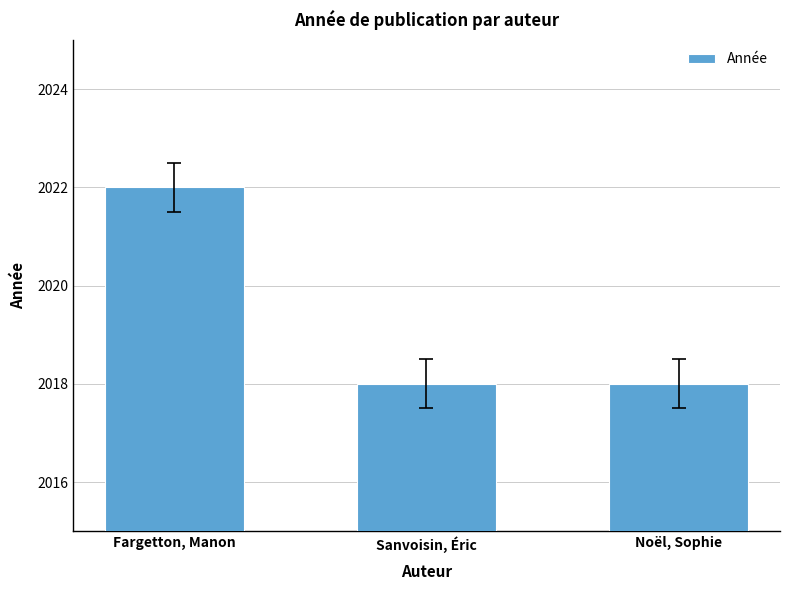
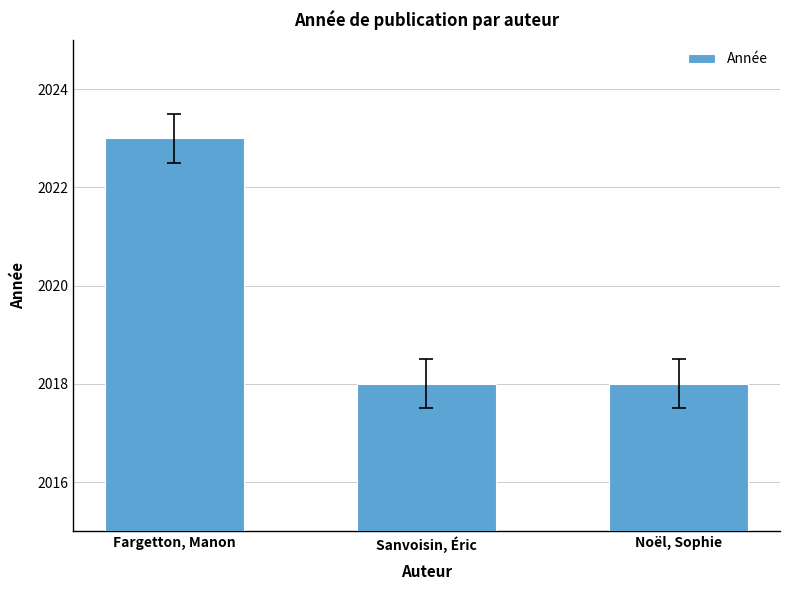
  {
    "Année": {
-     "Fargetton, Manon": 2022,
+     "Fargetton, Manon": 2023,
      "Sanvoisin, Éric": 2018,
      "Noël, Sophie": 2018
    }
  }
